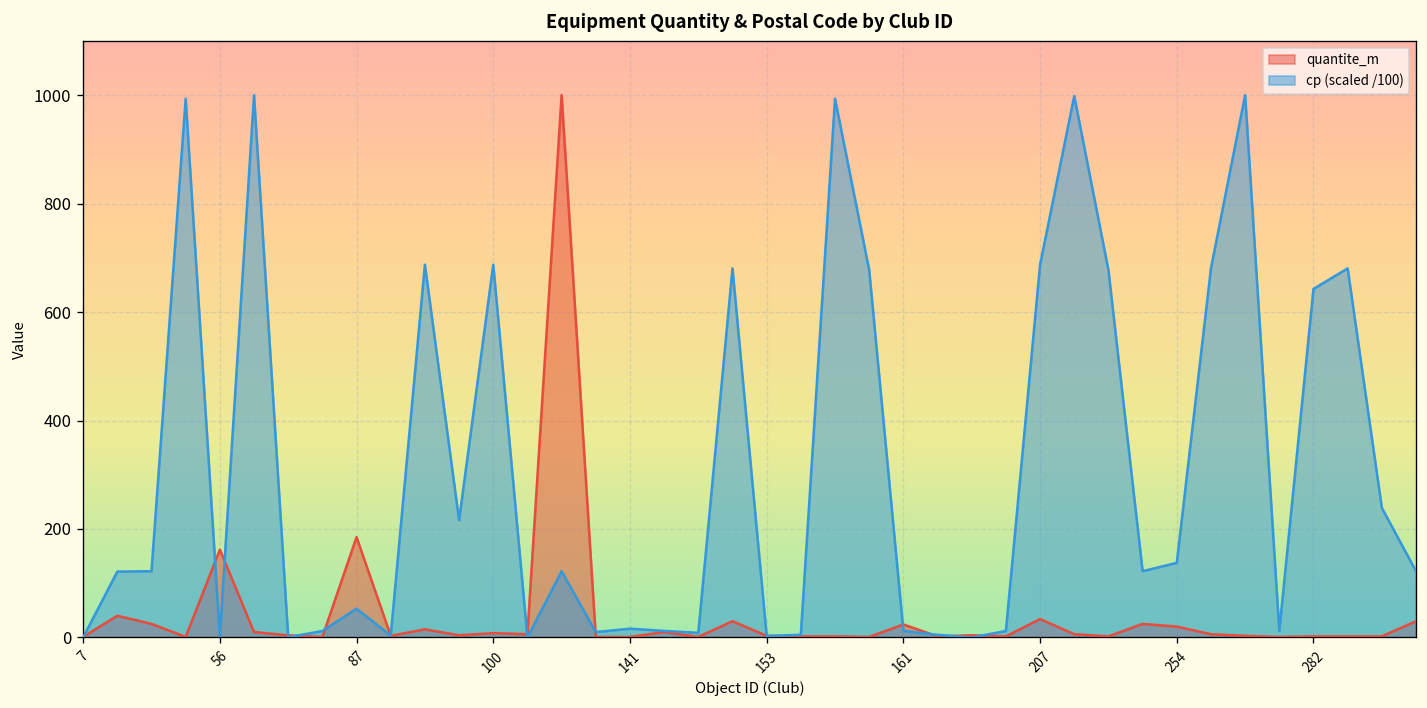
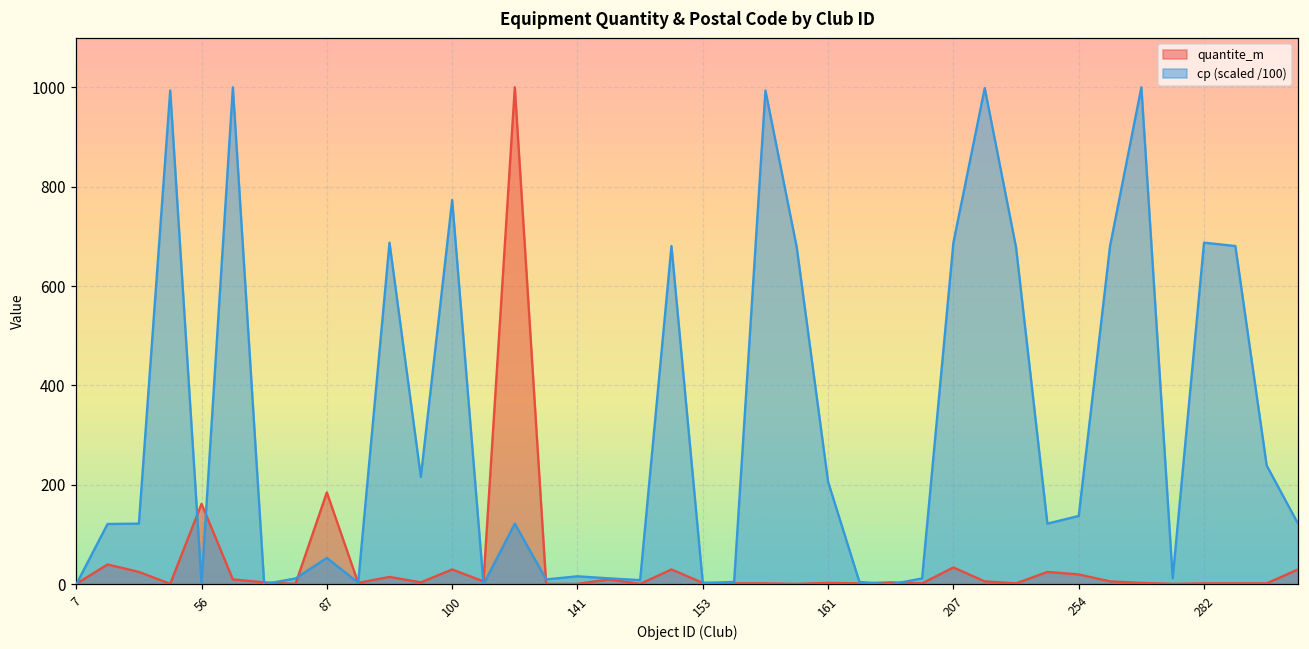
  {
    "quantite_m": {
      "56": 160,
      "87": 190,
-     "100": 10,
+     "100": 30,
      "141": 0,
-     "161": 20,
+     "161": 0,
      "207": 30,
      "254": 20,
      "282": 0
    },
    "cp (scaled /100)": {
      "56": 0,
      "87": 50,
-     "100": 690,
+     "100": 770,
      "141": 20,
-     "161": 10,
+     "161": 210,
      "207": 690,
      "254": 140,
-     "282": 640
+     "282": 690
    }
  }
